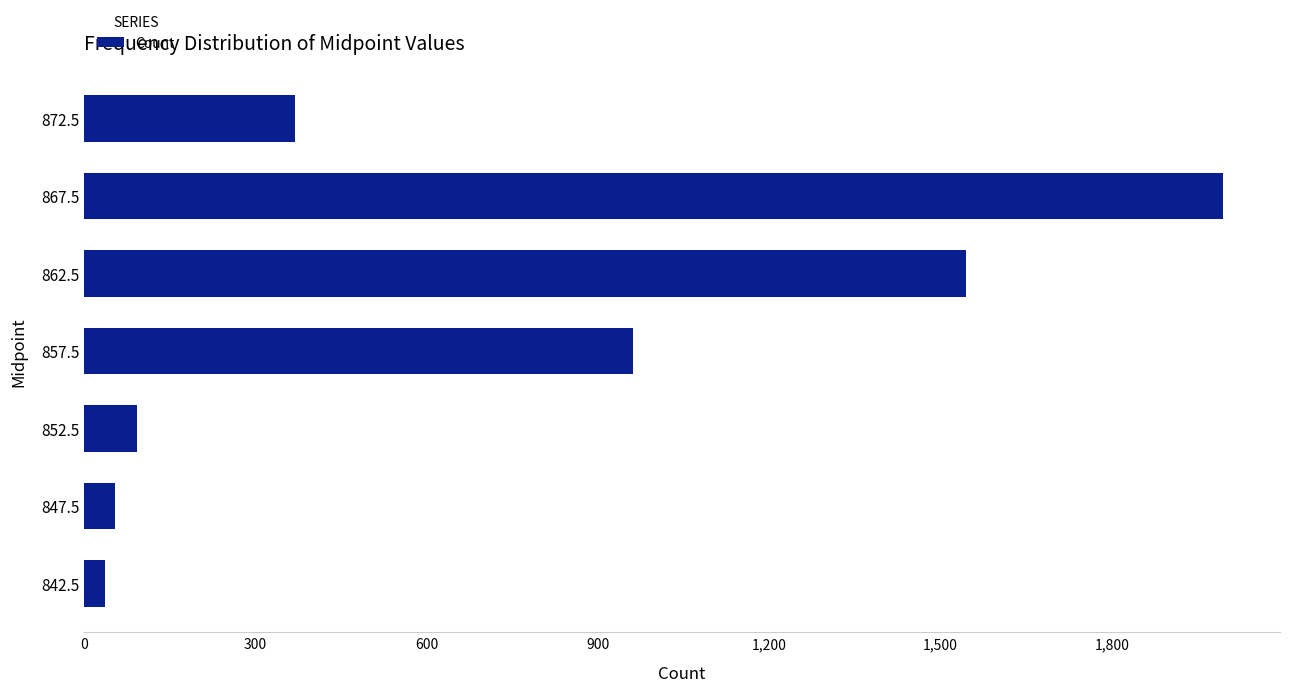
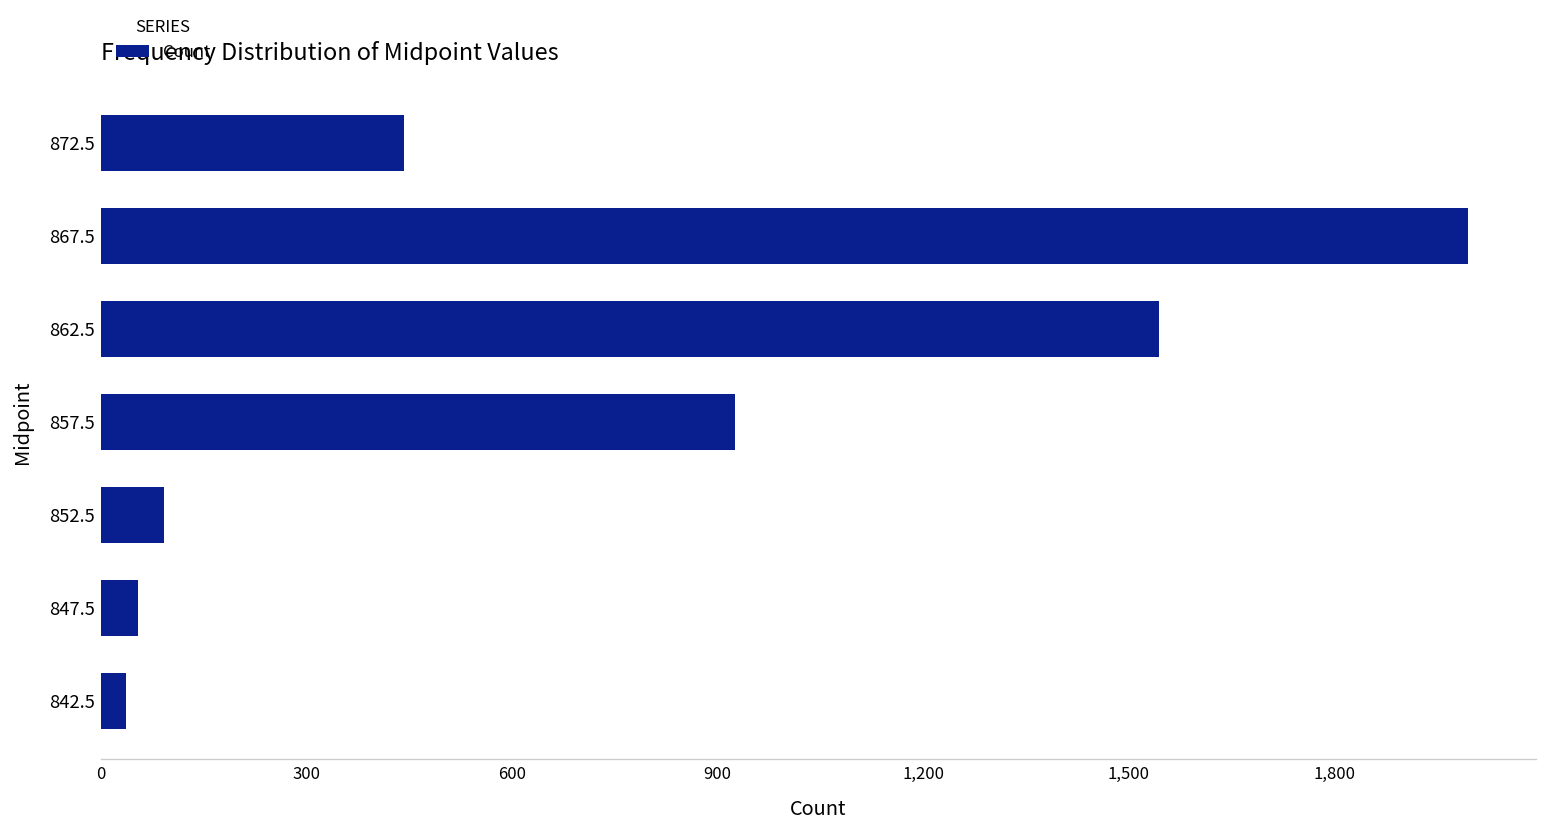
  {
-   "872.5": "370",
+   "872.5": "440",
    "867.5": "2,000",
    "862.5": "1,540",
-   "857.5": "960",
+   "857.5": "930",
    "852.5": "90",
    "847.5": "50",
    "842.5": "40"
  }
